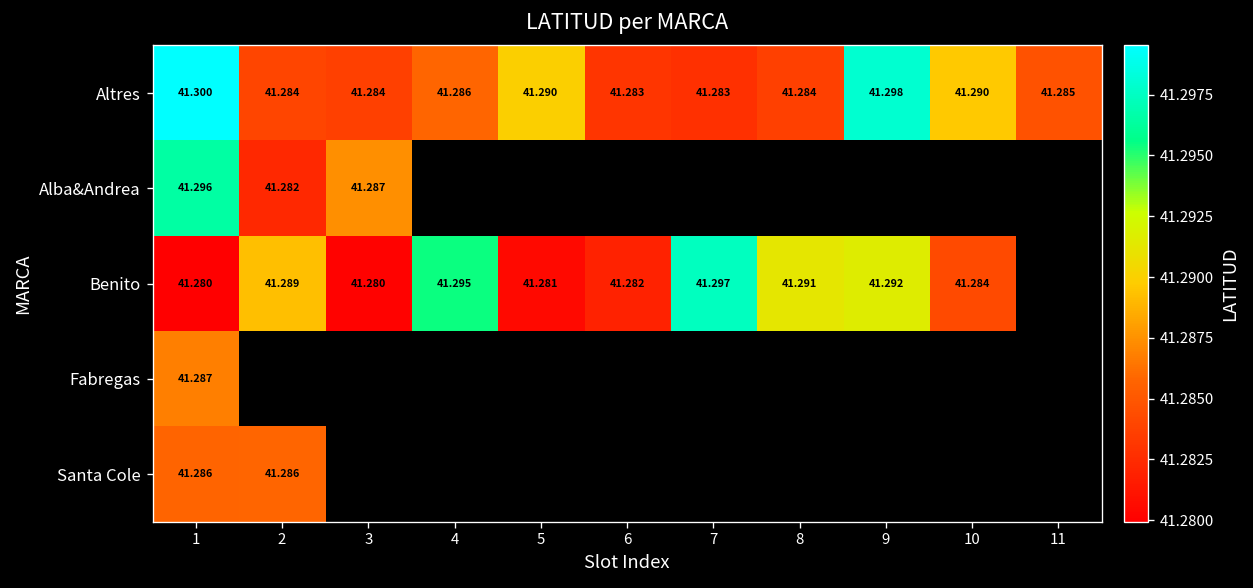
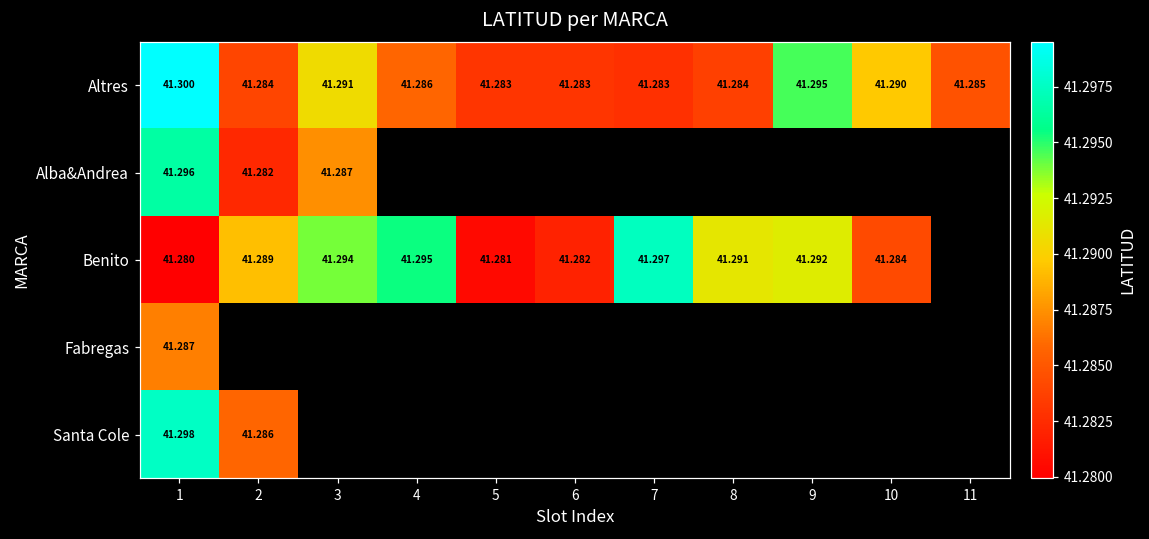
  {
    "Altres": {
      "1": 41.300,
      "2": 41.284,
-     "3": 41.284,
+     "3": 41.291,
      "4": 41.286,
-     "5": 41.290,
+     "5": 41.283,
      "6": 41.283,
      "7": 41.283,
      "8": 41.284,
-     "9": 41.298,
+     "9": 41.295,
      "10": 41.290,
      "11": 41.285
    },
    "Alba&Andrea": {
      "1": 41.296,
      "2": 41.282,
      "3": 41.287
    },
    "Benito": {
      "1": 41.280,
      "2": 41.289,
-     "3": 41.280,
+     "3": 41.294,
      "4": 41.295,
      "5": 41.281,
      "6": 41.282,
      "7": 41.297,
      "8": 41.291,
      "9": 41.292,
      "10": 41.284
    },
    "Fabregas": {
      "1": 41.287
    },
    "Santa Cole": {
-     "1": 41.286,
+     "1": 41.298,
      "2": 41.286
    }
  }
